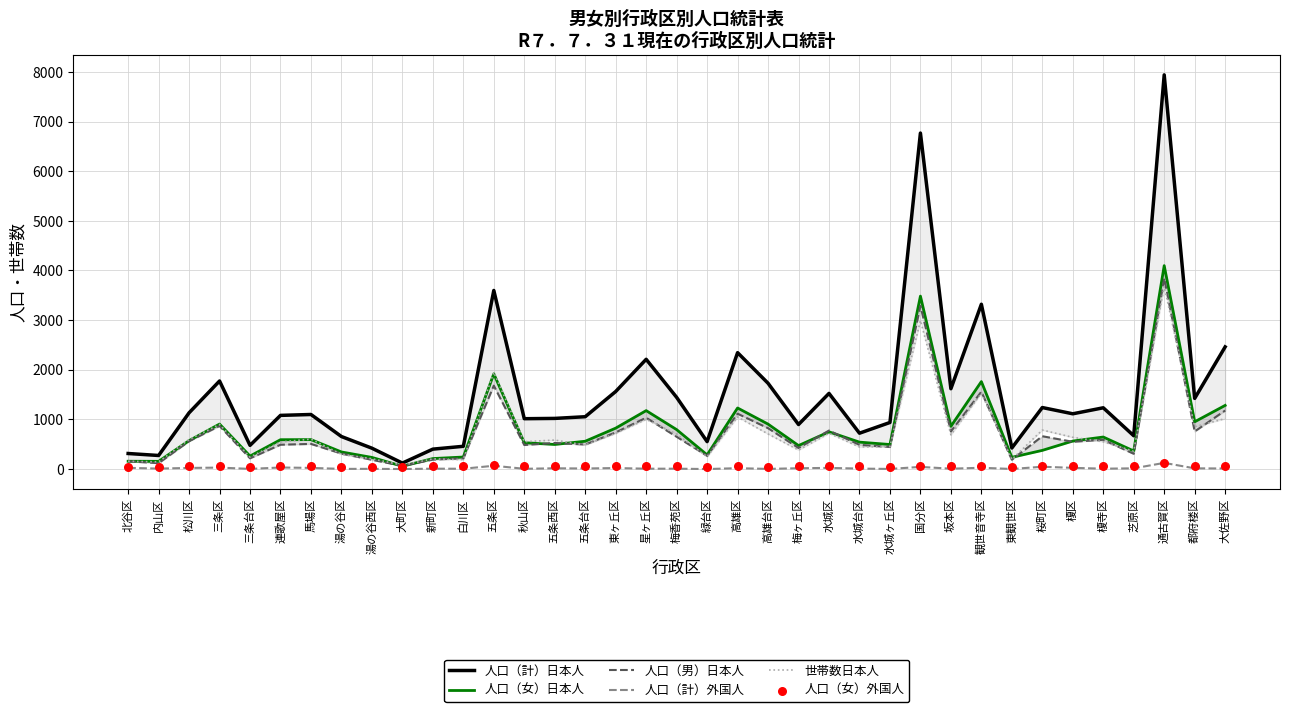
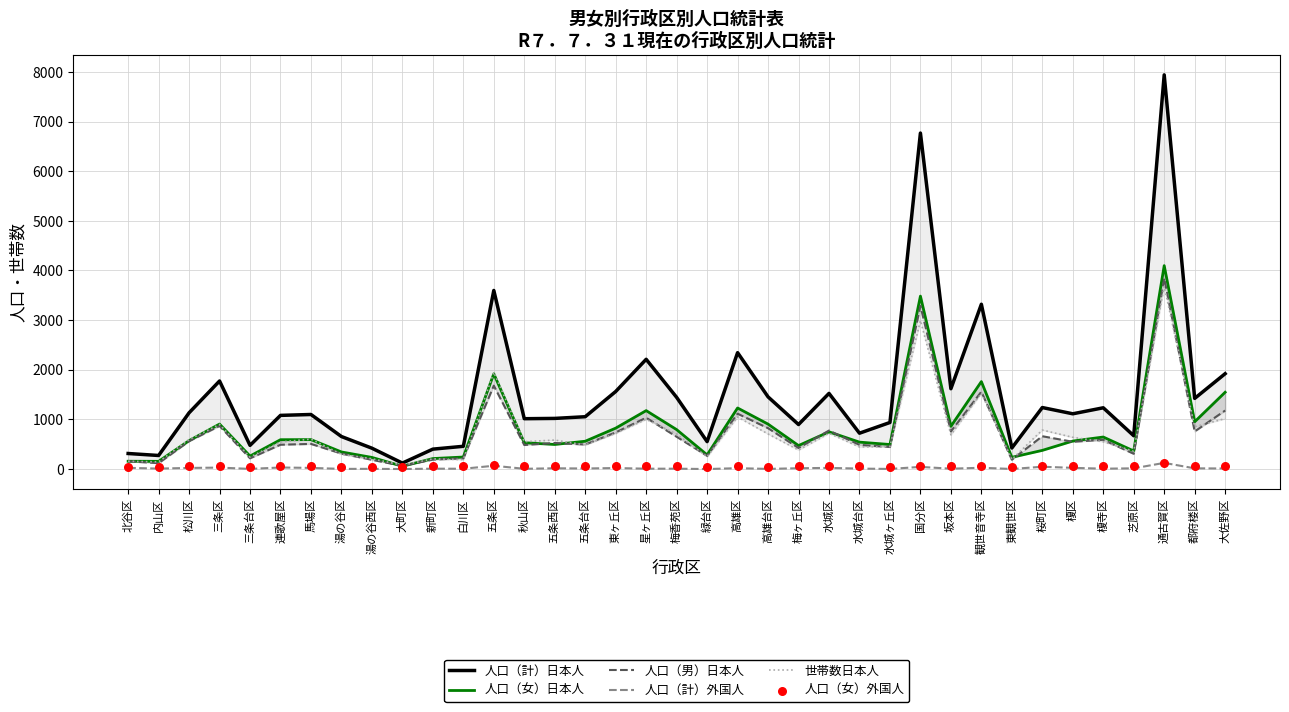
  {
    "人口（計）日本人": {
      "北谷区": 300,
      "内山区": 300,
      "松川区": 1100,
      "三条区": 1800,
      "三条台区": 500,
      "連歌屋区": 1100,
      "馬場区": 1100,
      "湯の谷区": 700,
      "湯の谷西区": 400,
      "新町区": 400,
      "白川区": 500,
      "五条区": 3600,
      "秋山区": 1000,
      "五条西区": 1000,
      "五条台区": 1100,
      "東ヶ丘区": 1600,
      "星ヶ丘区": 2200,
      "梅香苑区": 1400,
      "緑台区": 600,
      "高雄区": 2300,
-     "高雄台区": 1700,
+     "高雄台区": 1500,
      "梅ヶ丘区": 900,
      "水城区": 1500,
      "水城台区": 700,
      "水城ヶ丘区": 900,
      "国分区": 6800,
      "坂本区": 1600,
      "観世音寺区": 3300,
      "東観世区": 400,
      "桜町区": 1200,
      "榎区": 1100,
      "榎寺区": 1200,
      "芝原区": 700,
      "通古賀区": 7900,
      "都府楼区": 1400,
-     "大佐野区": 2500
+     "大佐野区": 1900
    },
    "人口（女）日本人": {
      "桜町区": 400,
-     "大佐野区": 1300
+     "大佐野区": 1500
    },
    "人口（男）日本人": {
      "連歌屋区": 500,
      "馬場区": 500,
      "五条区": 1700,
      "梅香苑区": 700,
      "高雄区": 1100,
      "高雄台区": 800,
      "国分区": 3300,
      "坂本区": 800,
      "芝原区": 300,
      "通古賀区": 3800,
      "都府楼区": 800,
      "大佐野区": 1200
    }
  }
